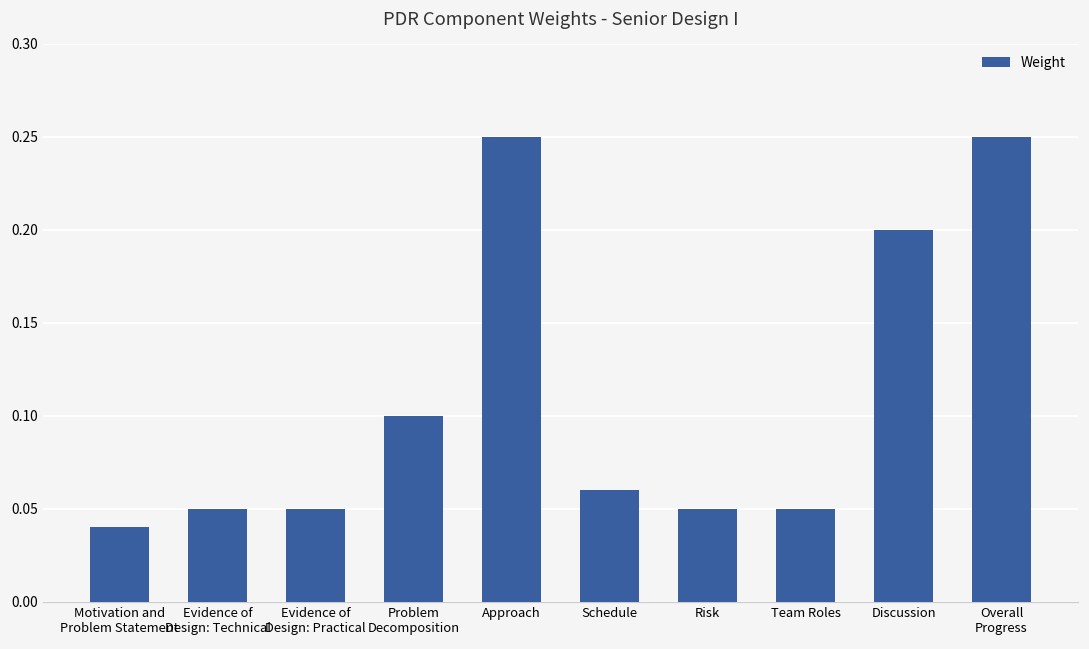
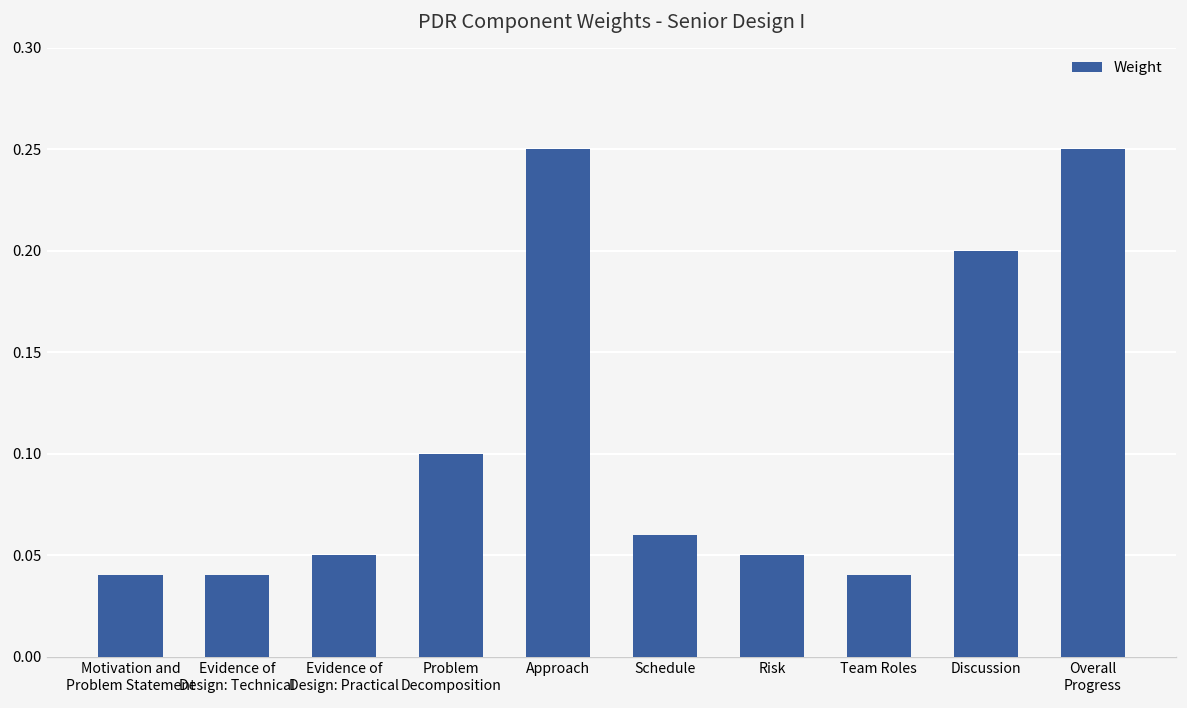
  {
    "Motivation and Problem Statement": 0.04,
-   "Evidence of Design: Technical": 0.05,
+   "Evidence of Design: Technical": 0.04,
    "Evidence of Design: Practical": 0.05,
    "Problem Decomposition": 0.10,
    "Approach": 0.25,
    "Schedule": 0.06,
    "Risk": 0.05,
-   "Team Roles": 0.05,
+   "Team Roles": 0.04,
    "Discussion": 0.20,
    "Overall Progress": 0.25
  }
